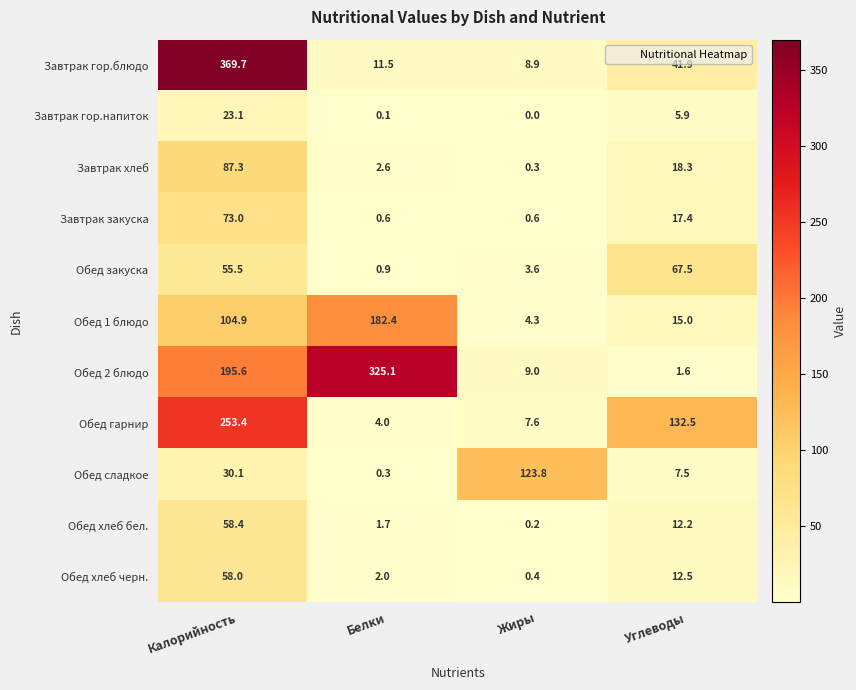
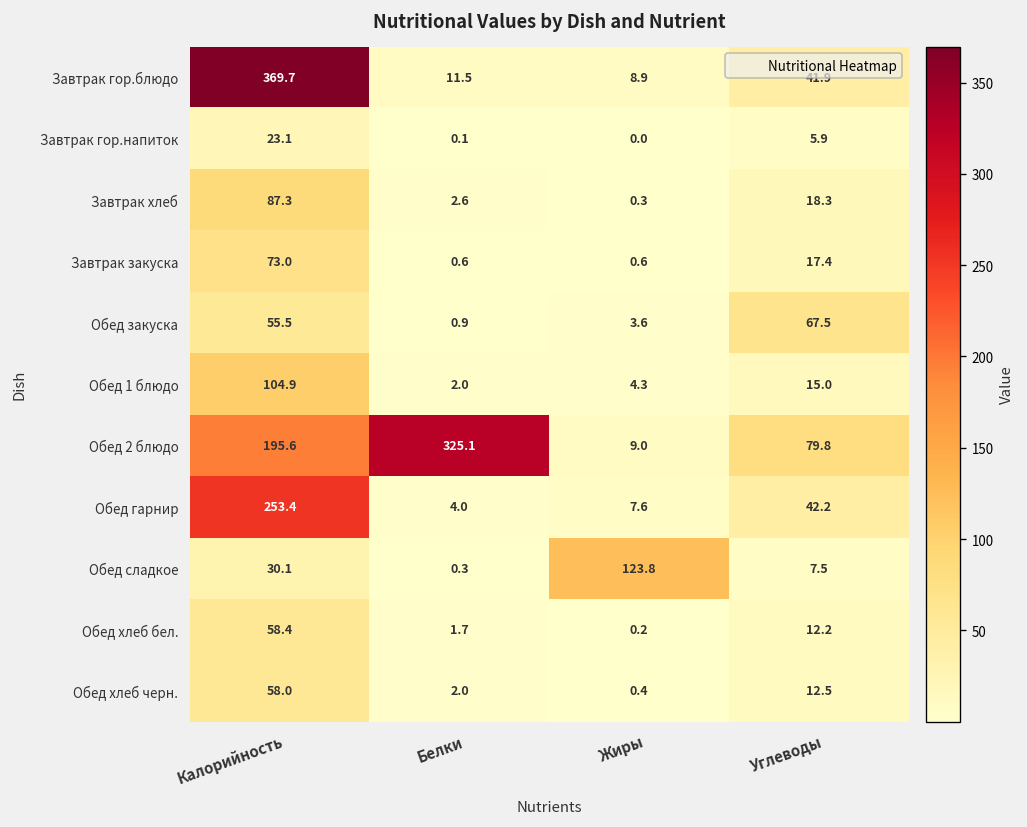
  {
    "Завтрак гор.блюдо": {
      "Калорийность": 369.7,
      "Белки": 11.5,
      "Жиры": 8.9
    },
    "Завтрак гор.напиток": {
      "Калорийность": 23.1,
      "Белки": 0.1,
      "Жиры": 0.0,
      "Углеводы": 5.9
    },
    "Завтрак хлеб": {
      "Калорийность": 87.3,
      "Белки": 2.6,
      "Жиры": 0.3,
      "Углеводы": 18.3
    },
    "Завтрак закуска": {
      "Калорийность": 73.0,
      "Белки": 0.6,
      "Жиры": 0.6,
      "Углеводы": 17.4
    },
    "Обед закуска": {
      "Калорийность": 55.5,
      "Белки": 0.9,
      "Жиры": 3.6,
      "Углеводы": 67.5
    },
    "Обед 1 блюдо": {
      "Калорийность": 104.9,
-     "Белки": 182.4,
+     "Белки": 2.0,
      "Жиры": 4.3,
      "Углеводы": 15.0
    },
    "Обед 2 блюдо": {
      "Калорийность": 195.6,
      "Белки": 325.1,
      "Жиры": 9.0,
-     "Углеводы": 1.6
+     "Углеводы": 79.8
    },
    "Обед гарнир": {
      "Калорийность": 253.4,
      "Белки": 4.0,
      "Жиры": 7.6,
-     "Углеводы": 132.5
+     "Углеводы": 42.2
    },
    "Обед сладкое": {
      "Калорийность": 30.1,
      "Белки": 0.3,
      "Жиры": 123.8,
      "Углеводы": 7.5
    },
    "Обед хлеб бел.": {
      "Калорийность": 58.4,
      "Белки": 1.7,
      "Жиры": 0.2,
      "Углеводы": 12.2
    },
    "Обед хлеб черн.": {
      "Калорийность": 58.0,
      "Белки": 2.0,
      "Жиры": 0.4,
      "Углеводы": 12.5
    }
  }
